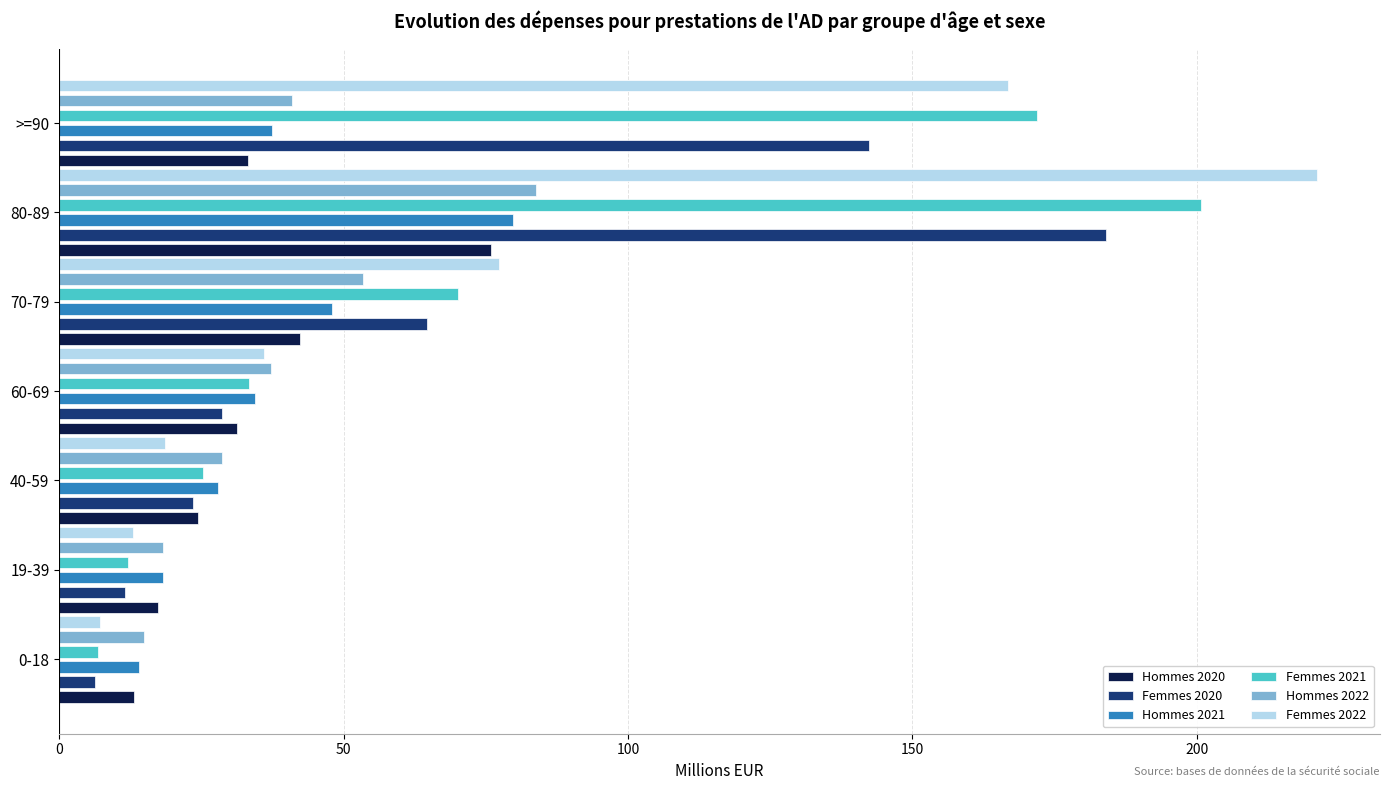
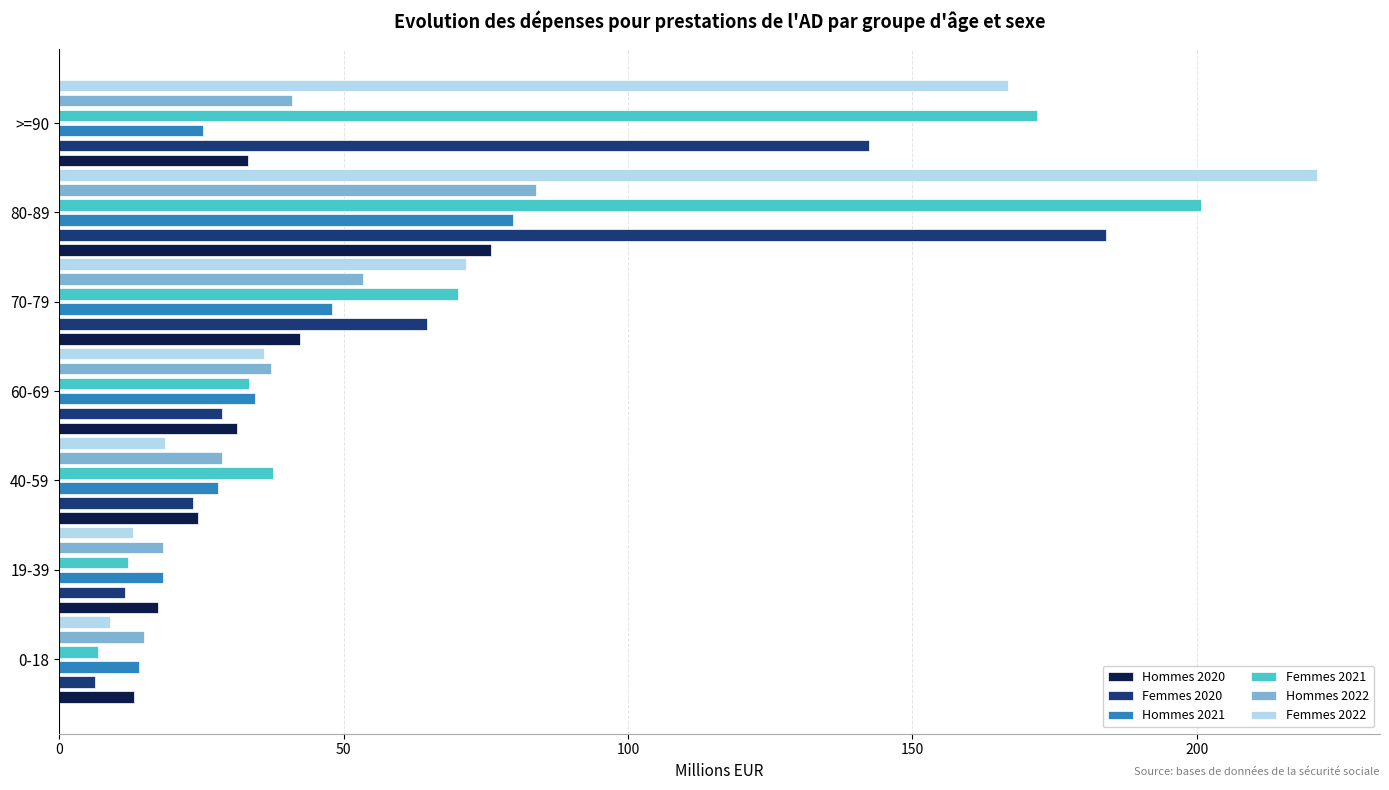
  {
    "Hommes 2021": {
-     ">=90": 37,
+     ">=90": 25,
      "80-89": 80,
      "70-79": 48,
      "60-69": 34,
      "40-59": 28,
      "19-39": 18,
      "0-18": 14
    },
    "Femmes 2021": {
      ">=90": 172,
      "80-89": 201,
      "70-79": 70,
      "60-69": 33,
-     "40-59": 25,
+     "40-59": 38,
      "19-39": 12,
      "0-18": 7
    },
    "Hommes 2022": {
      ">=90": 41,
      "80-89": 84,
      "70-79": 53,
      "60-69": 37,
      "40-59": 29,
      "19-39": 18,
      "0-18": 15
    },
    "Femmes 2022": {
      ">=90": 167,
      "80-89": 221,
-     "70-79": 77,
+     "70-79": 71,
      "60-69": 36,
      "40-59": 19,
      "19-39": 13,
-     "0-18": 7
+     "0-18": 9
    }
  }
